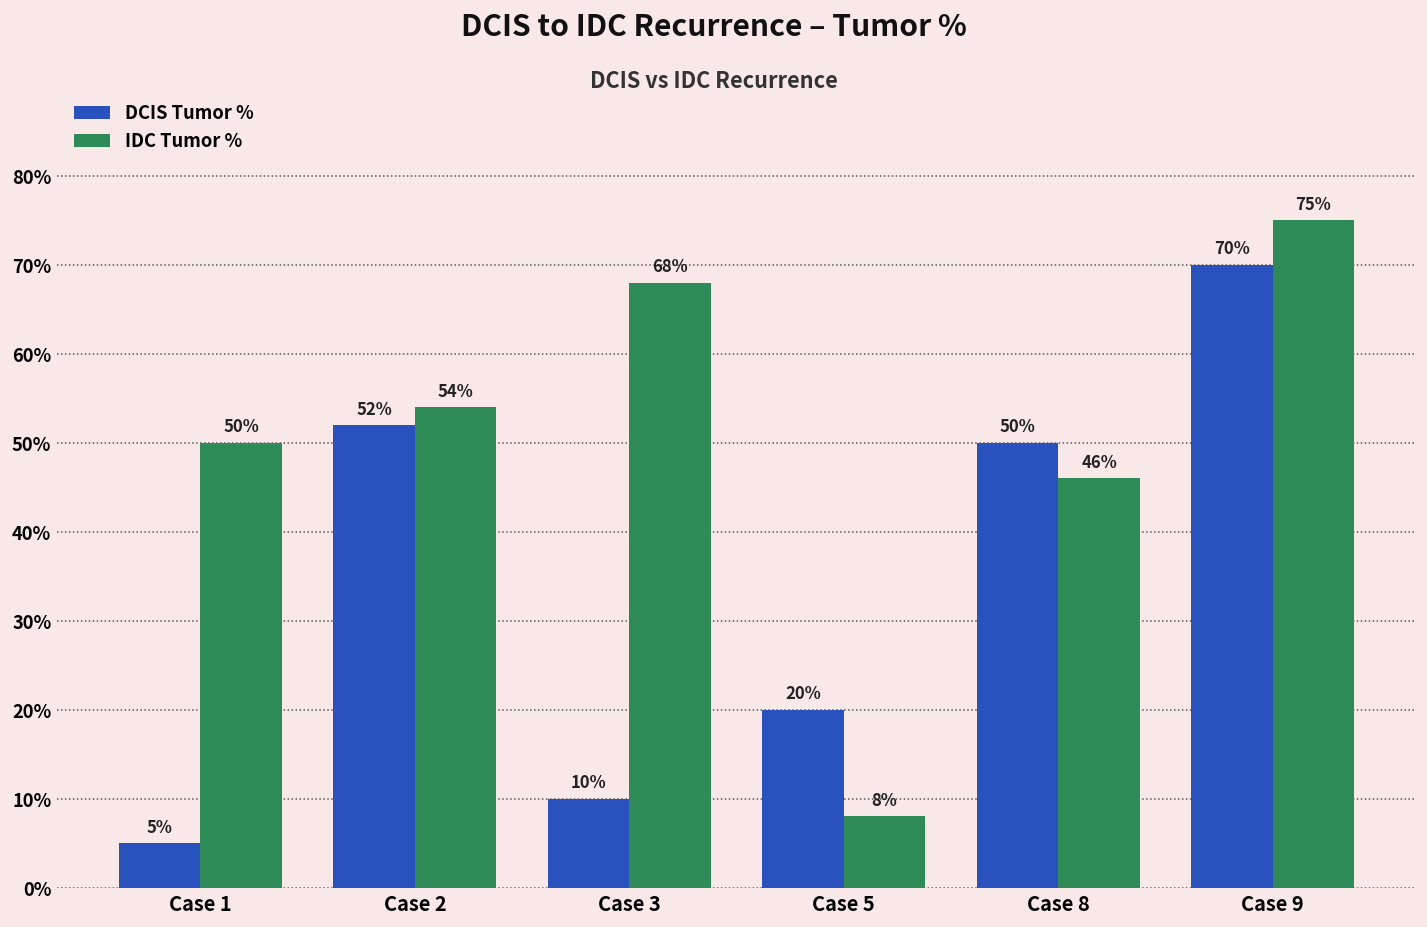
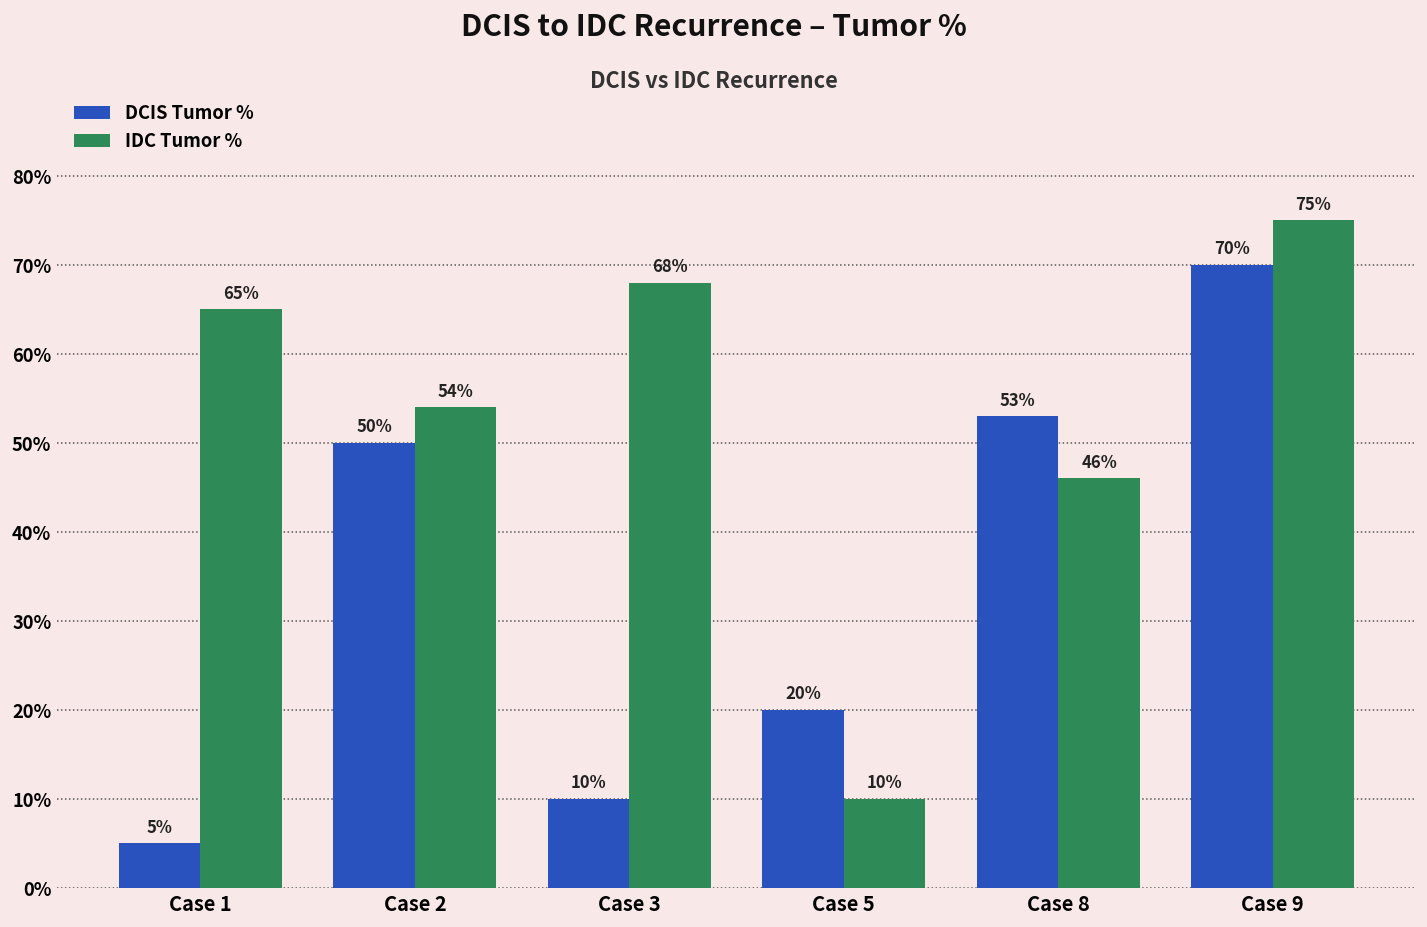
  {
    "DCIS Tumor %": {
      "Case 1": "5%",
-     "Case 2": "52%",
+     "Case 2": "50%",
      "Case 3": "10%",
      "Case 5": "20%",
-     "Case 8": "50%",
+     "Case 8": "53%",
      "Case 9": "70%"
    },
    "IDC Tumor %": {
-     "Case 1": "50%",
+     "Case 1": "65%",
      "Case 2": "54%",
      "Case 3": "68%",
-     "Case 5": "8%",
+     "Case 5": "10%",
      "Case 8": "46%",
      "Case 9": "75%"
    }
  }
